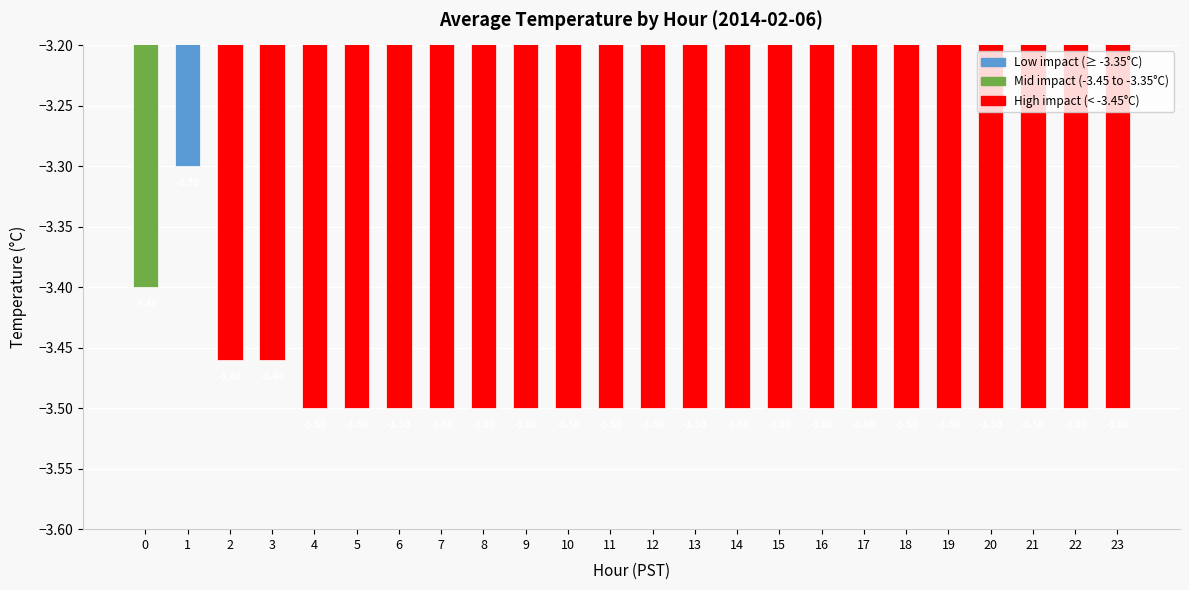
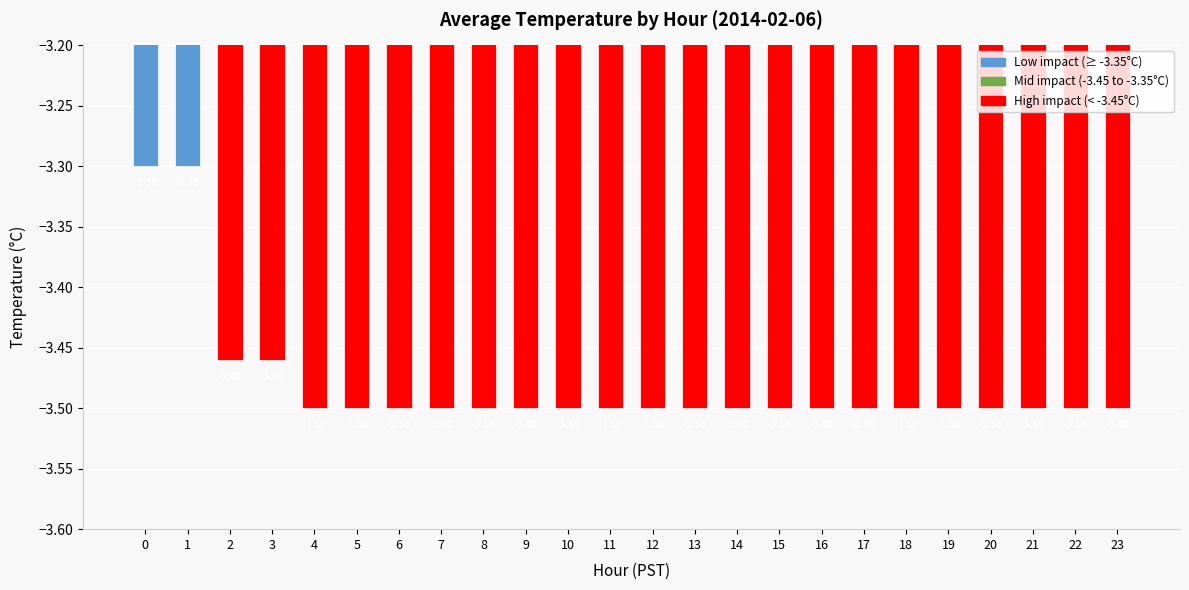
  {
-   "0": -3.4,
+   "0": -3.3,
    "1": -3.3,
    "2": -3.460,
    "3": -3.460,
    "4": -3.5,
    "5": -3.5,
    "6": -3.5,
    "7": -3.5,
    "8": -3.5,
    "9": -3.5,
    "10": -3.5,
    "11": -3.5,
    "12": -3.5,
    "13": -3.5,
    "14": -3.5,
    "15": -3.5,
    "16": -3.5,
    "17": -3.5,
    "18": -3.5,
    "19": -3.5,
    "20": -3.5,
    "21": -3.5,
    "22": -3.5,
    "23": -3.5
  }
